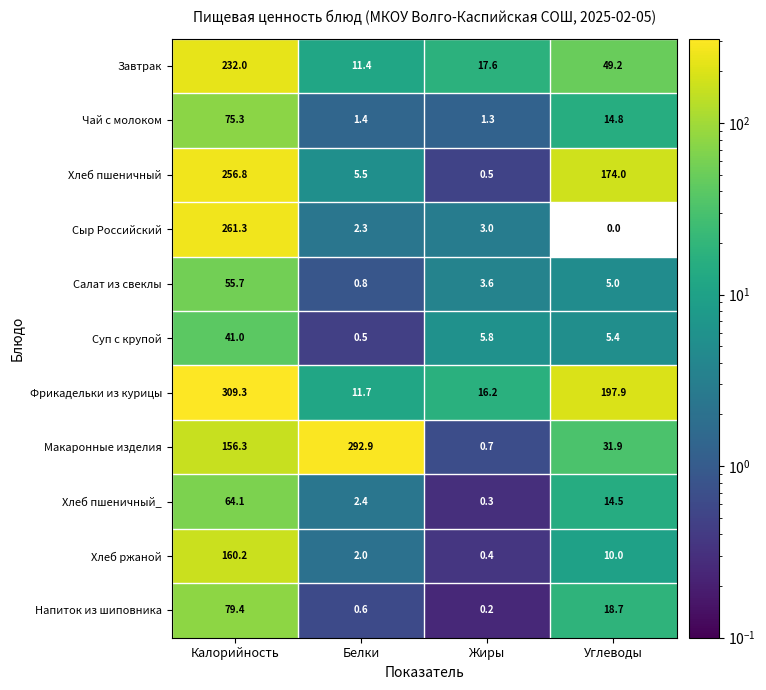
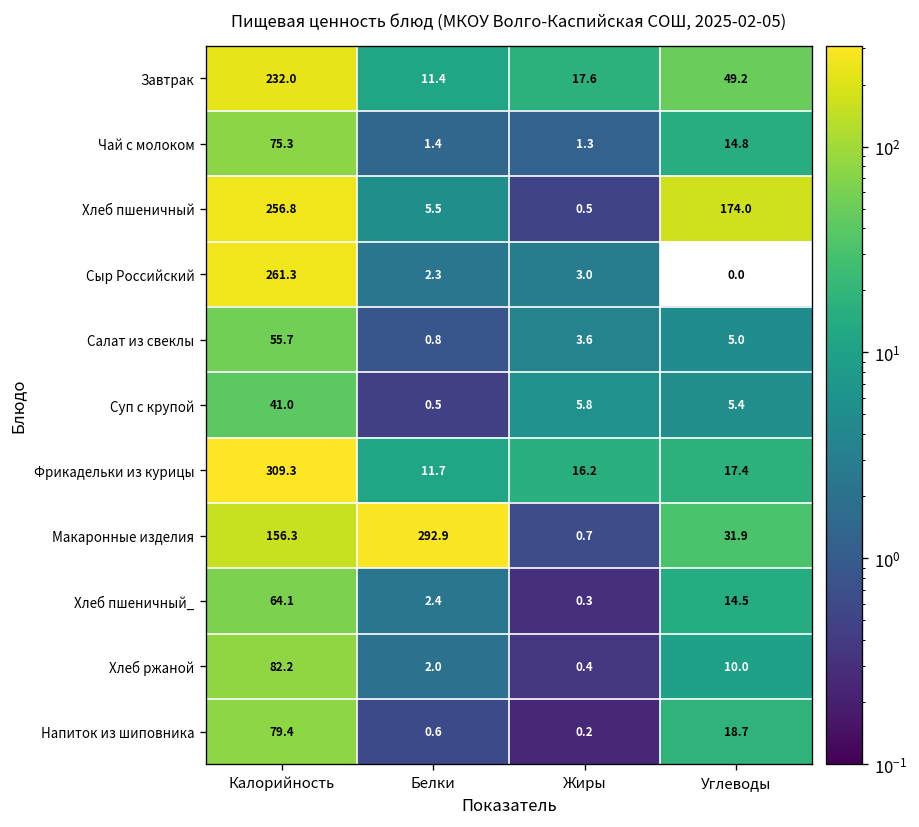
  {
    "Завтрак": {
      "Калорийность": 232.0,
      "Белки": 11.4,
      "Жиры": 17.6,
      "Углеводы": 49.2
    },
    "Чай с молоком": {
      "Калорийность": 75.3,
      "Белки": 1.4,
      "Жиры": 1.3,
      "Углеводы": 14.8
    },
    "Хлеб пшеничный": {
      "Калорийность": 256.8,
      "Белки": 5.5,
      "Жиры": 0.5,
      "Углеводы": 174.0
    },
    "Сыр Российский": {
      "Калорийность": 261.3,
      "Белки": 2.3,
      "Жиры": 3.0,
      "Углеводы": 0.0
    },
    "Салат из свеклы": {
      "Калорийность": 55.7,
      "Белки": 0.8,
      "Жиры": 3.6,
      "Углеводы": 5.0
    },
    "Суп с крупой": {
      "Калорийность": 41.0,
      "Белки": 0.5,
      "Жиры": 5.8,
      "Углеводы": 5.4
    },
    "Фрикадельки из курицы": {
      "Калорийность": 309.3,
      "Белки": 11.7,
      "Жиры": 16.2,
-     "Углеводы": 197.9
+     "Углеводы": 17.4
    },
    "Макаронные изделия": {
      "Калорийность": 156.3,
      "Белки": 292.9,
      "Жиры": 0.7,
      "Углеводы": 31.9
    },
    "Хлеб пшеничный_": {
      "Калорийность": 64.1,
      "Белки": 2.4,
      "Жиры": 0.3,
      "Углеводы": 14.5
    },
    "Хлеб ржаной": {
-     "Калорийность": 160.2,
+     "Калорийность": 82.2,
      "Белки": 2.0,
      "Жиры": 0.4,
      "Углеводы": 10.0
    },
    "Напиток из шиповника": {
      "Калорийность": 79.4,
      "Белки": 0.6,
      "Жиры": 0.2,
      "Углеводы": 18.7
    }
  }
